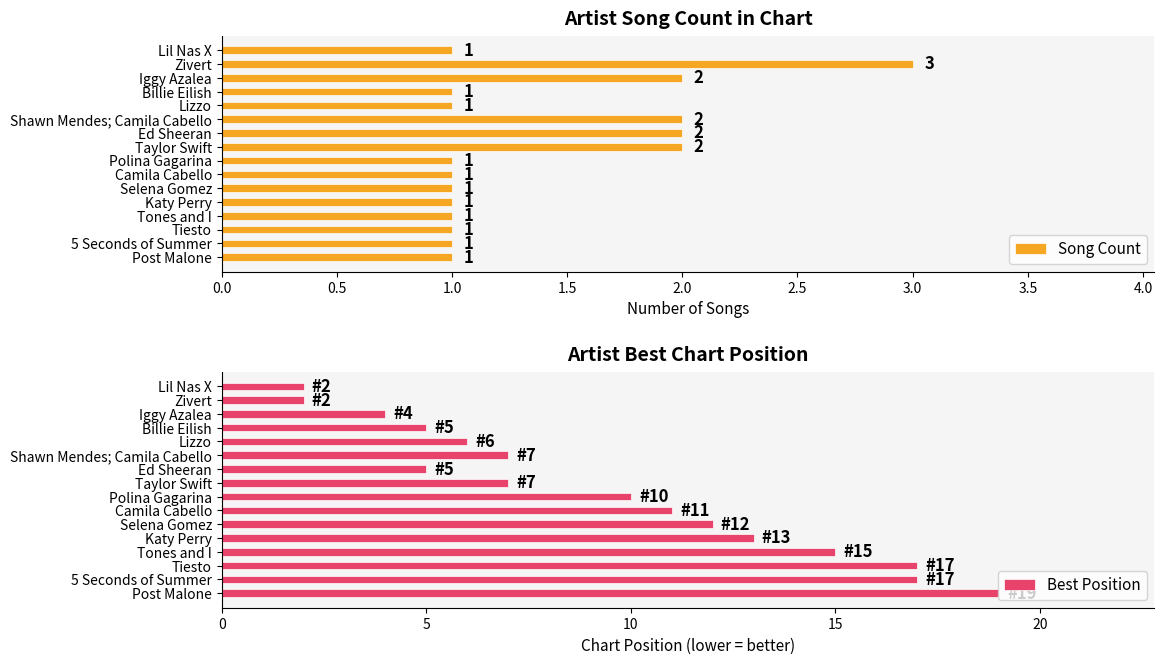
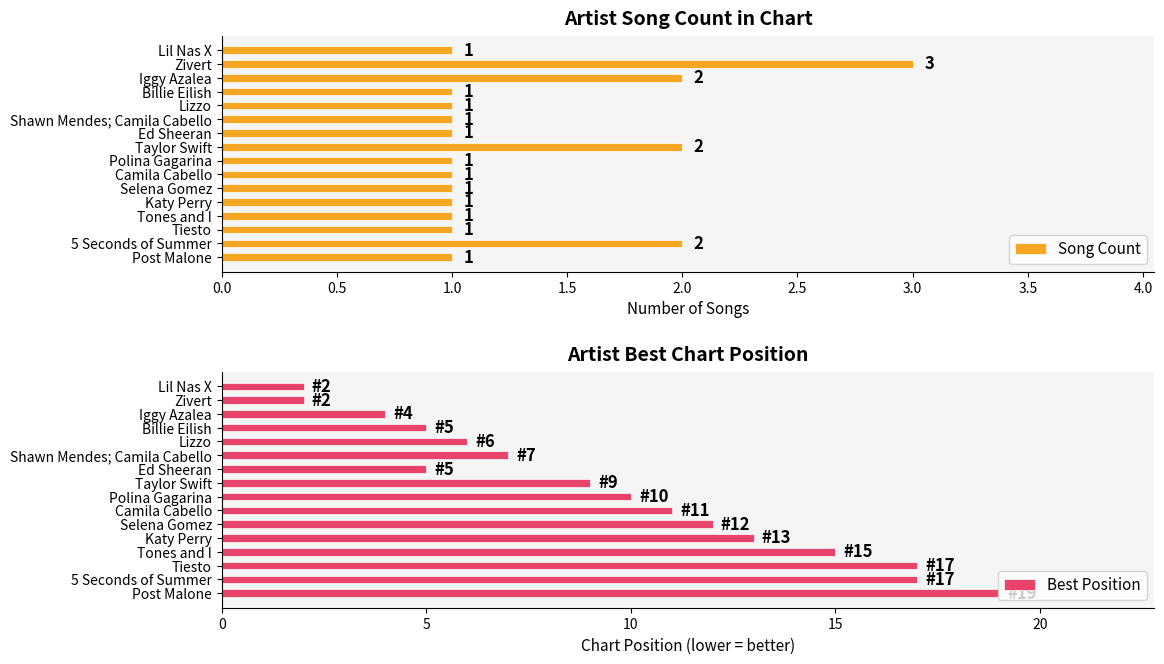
  {
    "Artist Song Count in Chart": {
      "Lil Nas X": 1,
      "Zivert": 3,
      "Iggy Azalea": 2,
-     "Shawn Mendes; Camila Cabello": 2,
-     "Ed Sheeran": 2,
-     "5 Seconds of Summer": 1
+     "Shawn Mendes; Camila Cabello": 1,
+     "Ed Sheeran": 1,
+     "5 Seconds of Summer": 2
    },
    "Artist Best Chart Position": {
      "Iggy Azalea": 4,
      "Billie Eilish": 5,
      "Lizzo": 6,
      "Shawn Mendes; Camila Cabello": 7,
      "Ed Sheeran": 5,
-     "Taylor Swift": 7,
+     "Taylor Swift": 9,
      "Polina Gagarina": 10,
      "Camila Cabello": 11,
      "Selena Gomez": 12,
      "Katy Perry": 13,
      "Tones and I": 15
    }
  }
